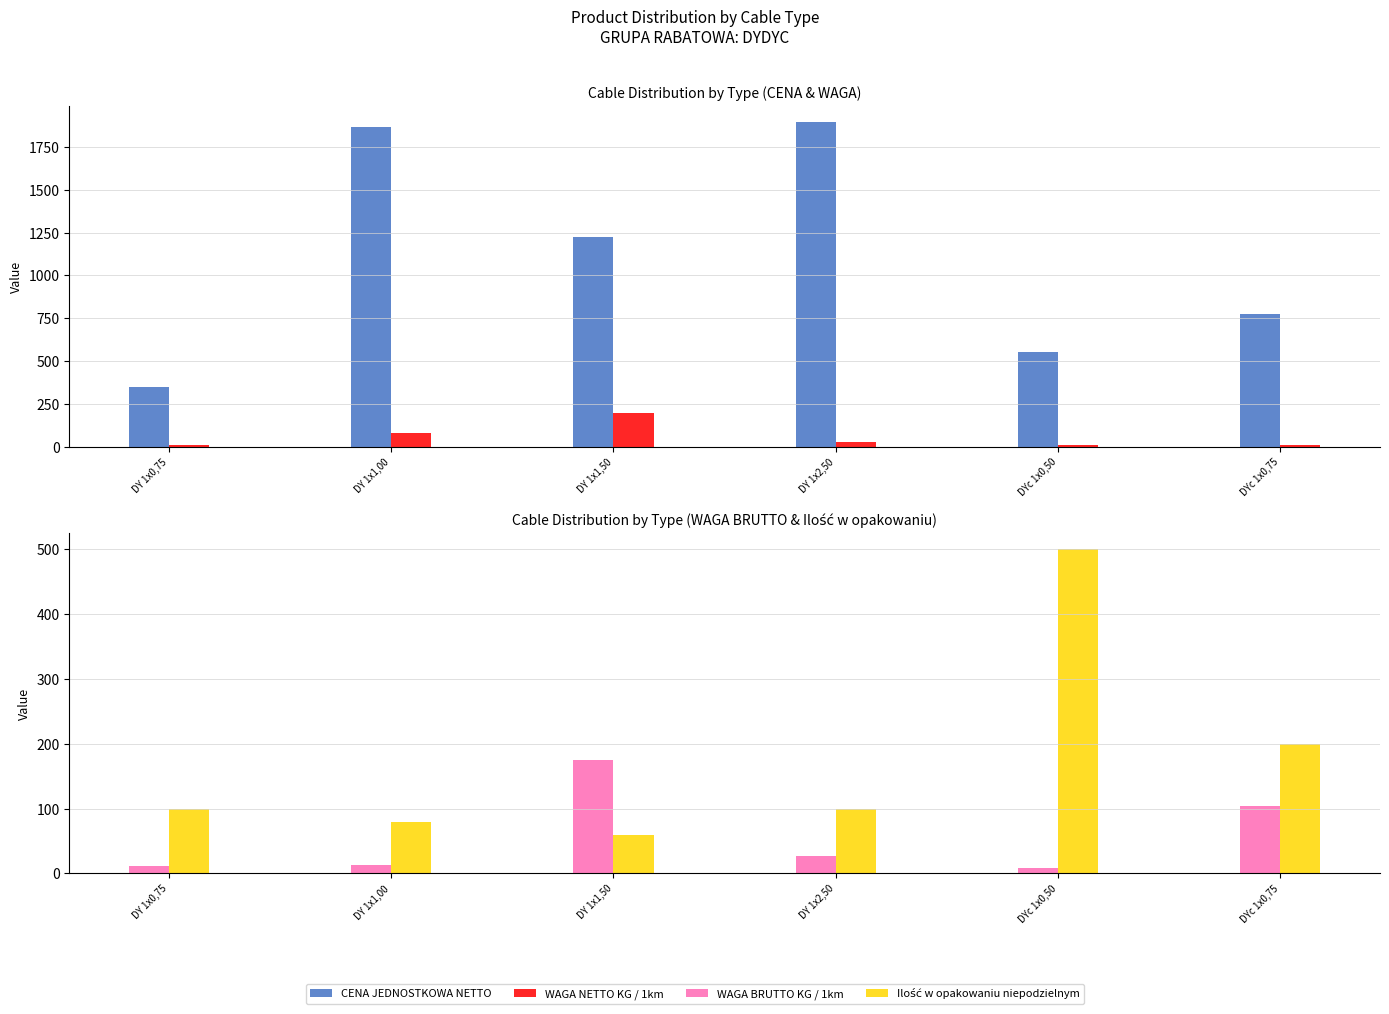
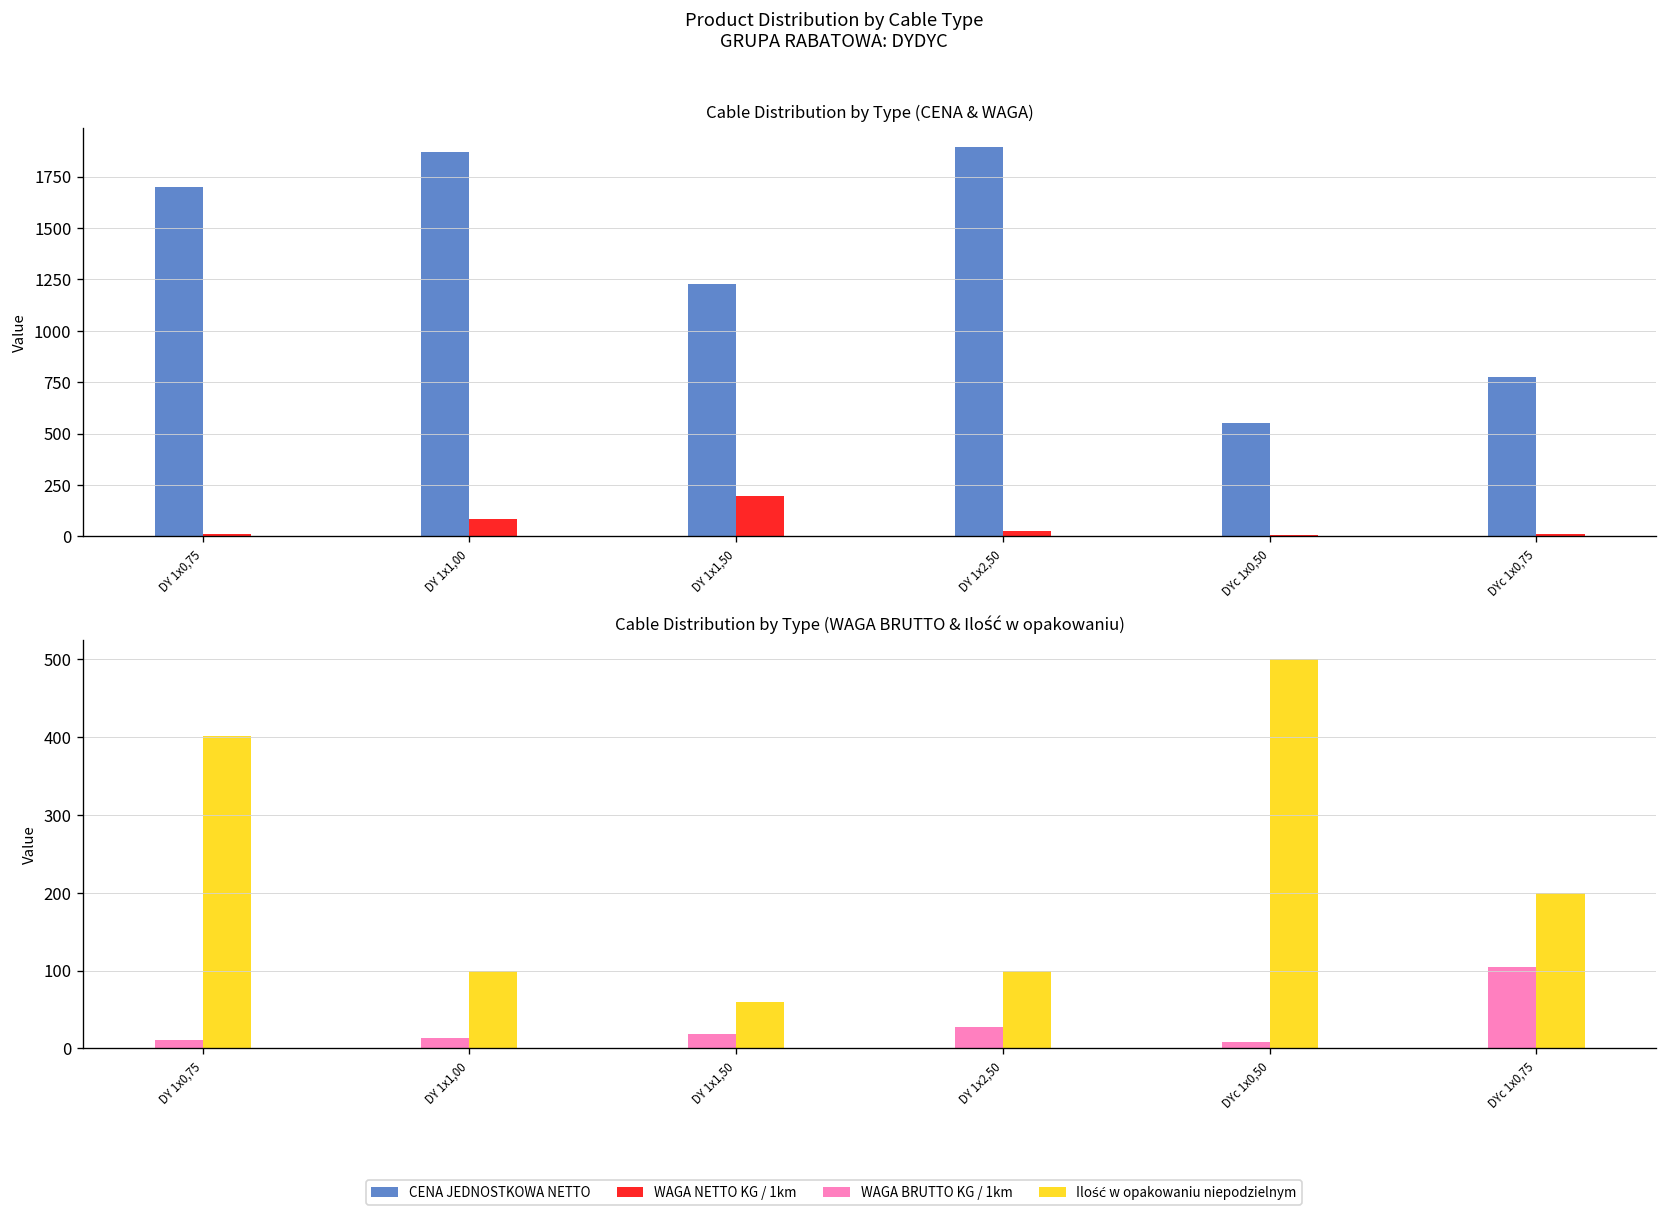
  {
    "Cable Distribution by Type (CENA & WAGA)": {
      "CENA JEDNOSTKOWA NETTO": {
-       "DY 1x0,75": 350,
+       "DY 1x0,75": 1700,
        "DY 1x1,00": 1870,
        "DY 1x1,50": 1230,
        "DY 1x2,50": 1890,
        "DYc 1x0,50": 550,
        "DYc 1x0,75": 770
      },
      "WAGA NETTO KG / 1km": {
        "DY 1x1,00": 80,
        "DY 1x1,50": 200,
        "DY 1x2,50": 30
      }
    },
    "Cable Distribution by Type (WAGA BRUTTO & Ilość w opakowaniu)": {
      "WAGA BRUTTO KG / 1km": {
        "DY 1x0,75": 10,
        "DY 1x1,00": 10,
-       "DY 1x1,50": 170,
+       "DY 1x1,50": 20,
        "DY 1x2,50": 30,
        "DYc 1x0,50": 10,
        "DYc 1x0,75": 100
      },
      "Ilość w opakowaniu niepodzielnym": {
-       "DY 1x0,75": 100,
-       "DY 1x1,00": 80,
+       "DY 1x0,75": 400,
+       "DY 1x1,00": 100,
        "DY 1x1,50": 60,
        "DY 1x2,50": 100,
        "DYc 1x0,50": 500,
        "DYc 1x0,75": 200
      }
    }
  }
